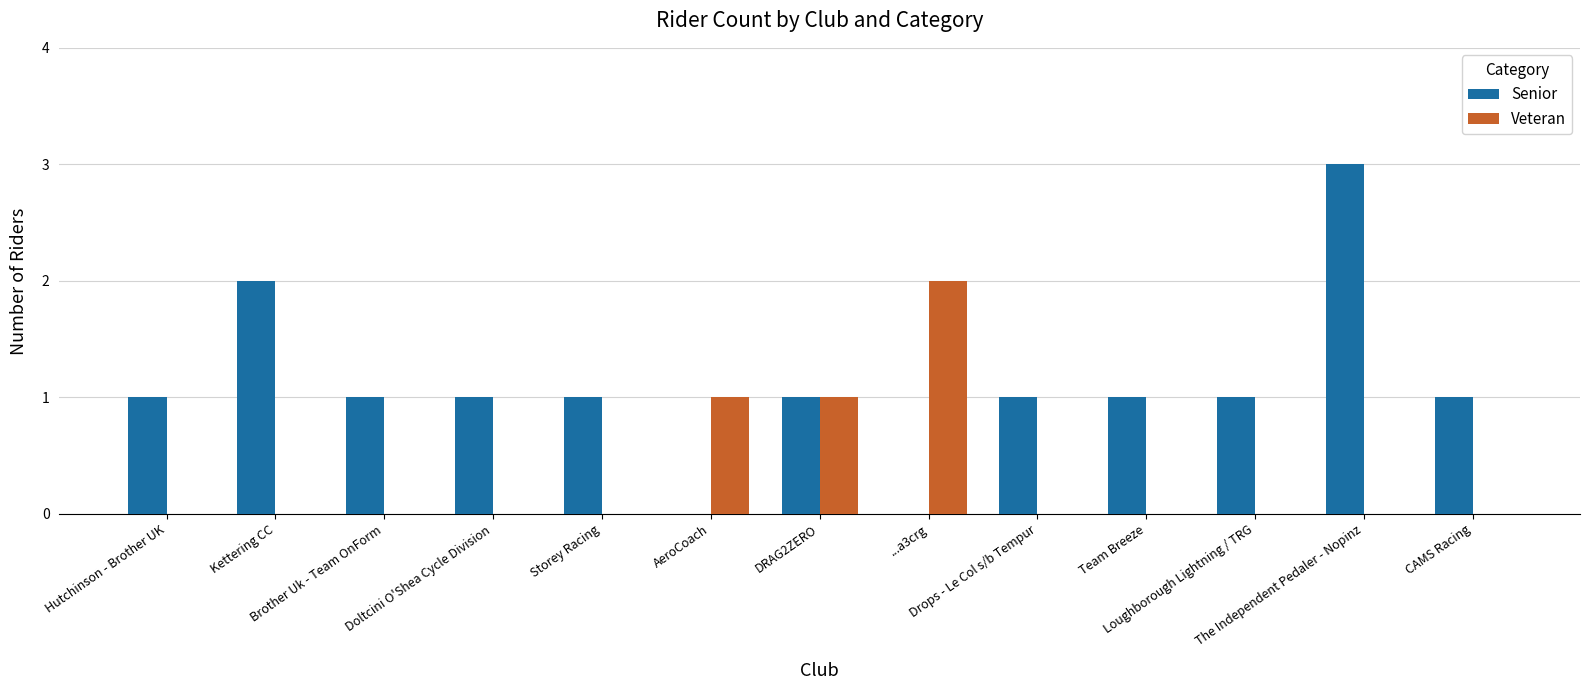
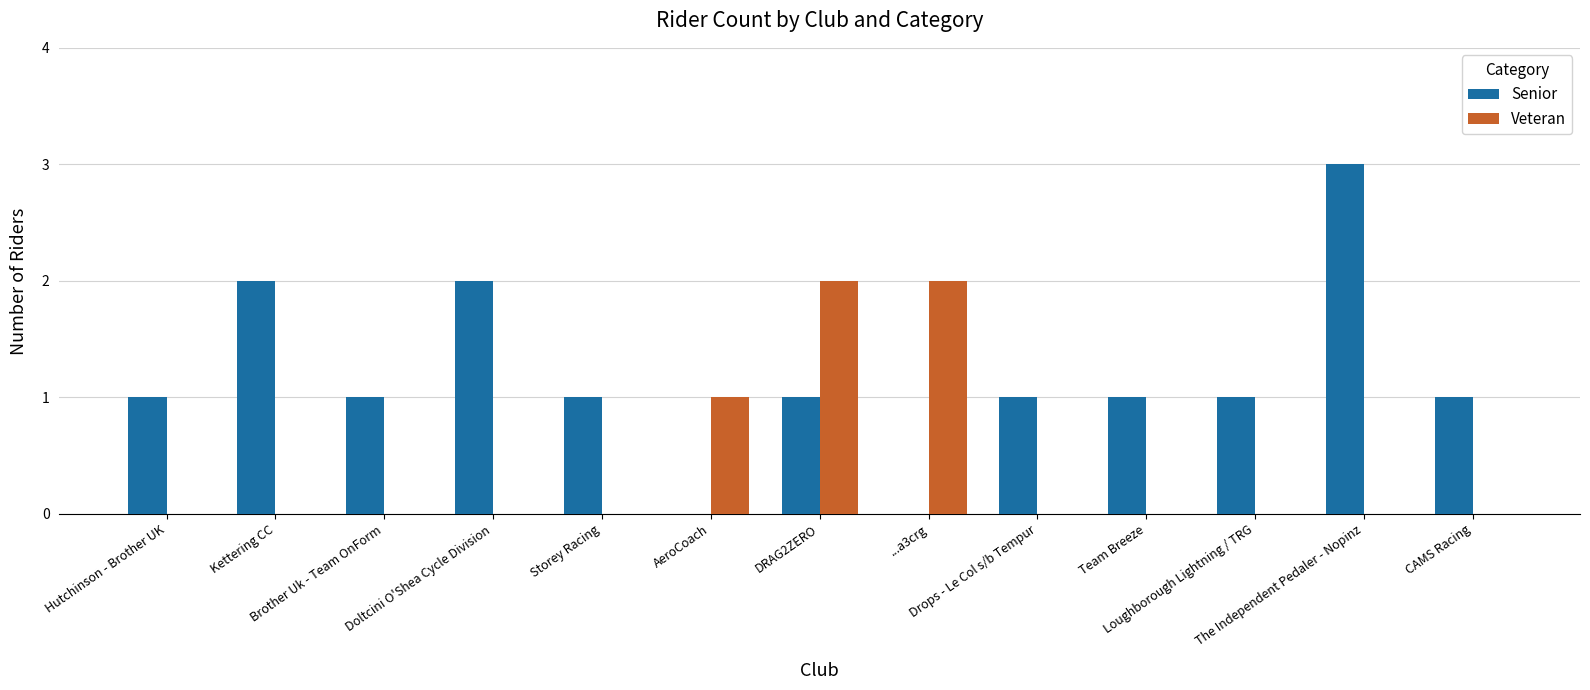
  {
    "Senior": {
      "Hutchinson - Brother UK": 1,
      "Kettering CC": 2,
      "Brother Uk - Team OnForm": 1,
-     "Doltcini O'Shea Cycle Division": 1,
+     "Doltcini O'Shea Cycle Division": 2,
      "Storey Racing": 1,
      "AeroCoach": 0,
      "DRAG2ZERO": 1,
      "...a3crg": 0,
      "Drops - Le Col s/b Tempur": 1,
      "Team Breeze": 1,
      "Loughborough Lightning / TRG": 1,
      "The Independent Pedaler - Nopinz": 3,
      "CAMS Racing": 1
    },
    "Veteran": {
      "Hutchinson - Brother UK": 0,
      "Kettering CC": 0,
      "Brother Uk - Team OnForm": 0,
      "Doltcini O'Shea Cycle Division": 0,
      "Storey Racing": 0,
      "AeroCoach": 1,
-     "DRAG2ZERO": 1,
+     "DRAG2ZERO": 2,
      "...a3crg": 2,
      "Drops - Le Col s/b Tempur": 0,
      "Team Breeze": 0,
      "Loughborough Lightning / TRG": 0,
      "The Independent Pedaler - Nopinz": 0,
      "CAMS Racing": 0
    }
  }
